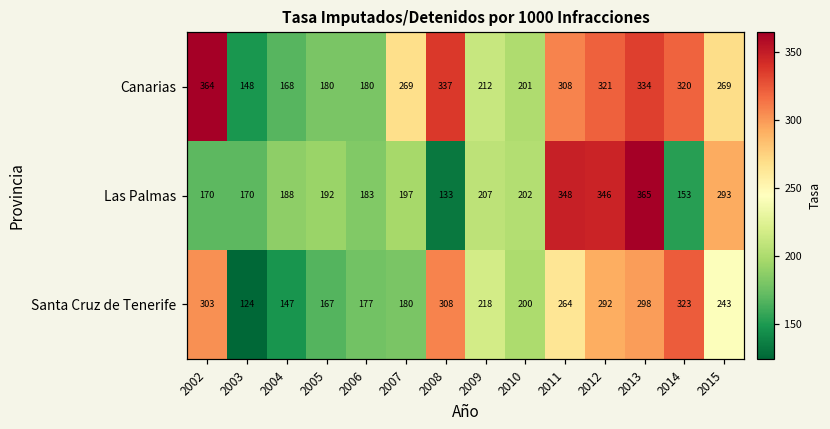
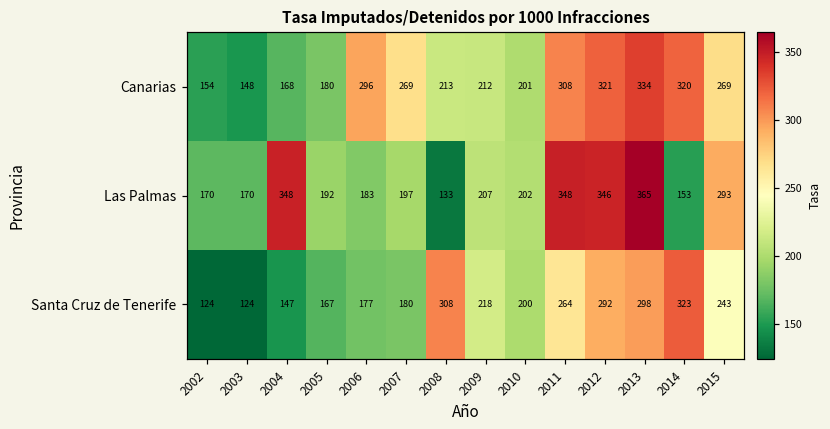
  {
    "Canarias": {
-     "2002": 364,
+     "2002": 154,
      "2003": 148,
      "2004": 168,
      "2005": 180,
-     "2006": 180,
+     "2006": 296,
      "2007": 269,
-     "2008": 337,
+     "2008": 213,
      "2009": 212,
      "2010": 201,
      "2011": 308,
      "2012": 321,
      "2013": 334,
      "2014": 320,
      "2015": 269
    },
    "Las Palmas": {
      "2002": 170,
      "2003": 170,
-     "2004": 188,
+     "2004": 348,
      "2005": 192,
      "2006": 183,
      "2007": 197,
      "2008": 133,
      "2009": 207,
      "2010": 202,
      "2011": 348,
      "2012": 346,
      "2013": 365,
      "2014": 153,
      "2015": 293
    },
    "Santa Cruz de Tenerife": {
-     "2002": 303,
+     "2002": 124,
      "2003": 124,
      "2004": 147,
      "2005": 167,
      "2006": 177,
      "2007": 180,
      "2008": 308,
      "2009": 218,
      "2010": 200,
      "2011": 264,
      "2012": 292,
      "2013": 298,
      "2014": 323,
      "2015": 243
    }
  }
